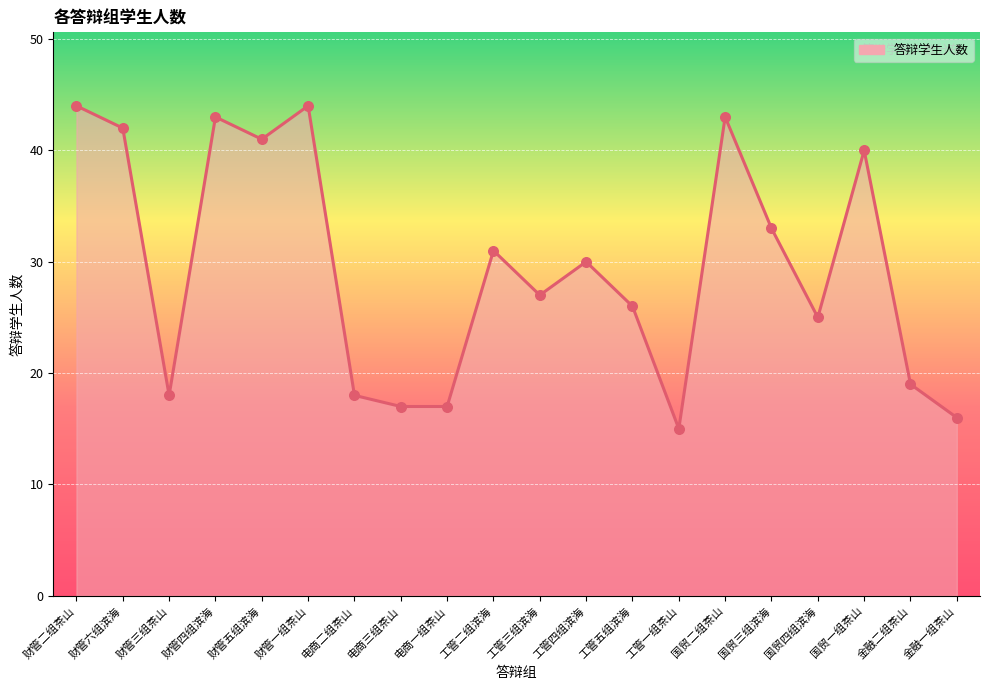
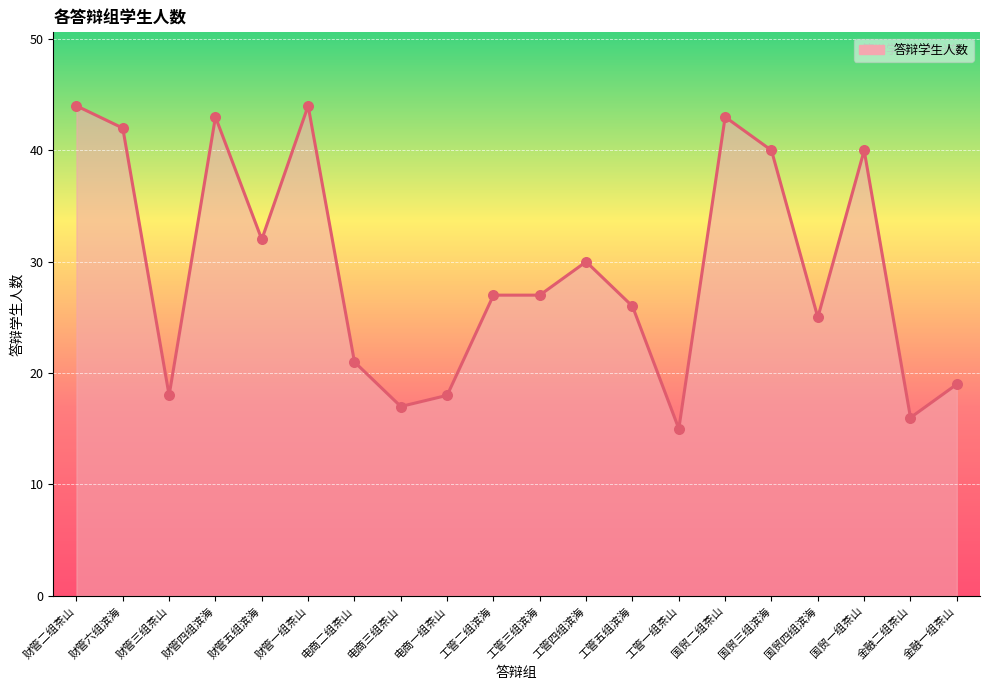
  {
    "财管二组茶山": 44,
    "财管六组滨海": 42,
    "财管三组茶山": 18,
    "财管四组滨海": 43,
-   "财管五组滨海": 41,
+   "财管五组滨海": 32,
    "财管一组茶山": 44,
-   "电商二组茶山": 18,
+   "电商二组茶山": 21,
    "电商三组茶山": 17,
-   "电商一组茶山": 17,
-   "工管二组滨海": 31,
+   "电商一组茶山": 18,
+   "工管二组滨海": 27,
    "工管三组滨海": 27,
    "工管四组滨海": 30,
    "工管五组滨海": 26,
    "工管一组茶山": 15,
    "国贸二组茶山": 43,
-   "国贸三组滨海": 33,
+   "国贸三组滨海": 40,
    "国贸四组滨海": 25,
    "国贸一组茶山": 40,
-   "金融二组茶山": 19,
-   "金融一组茶山": 16
+   "金融二组茶山": 16,
+   "金融一组茶山": 19
  }
